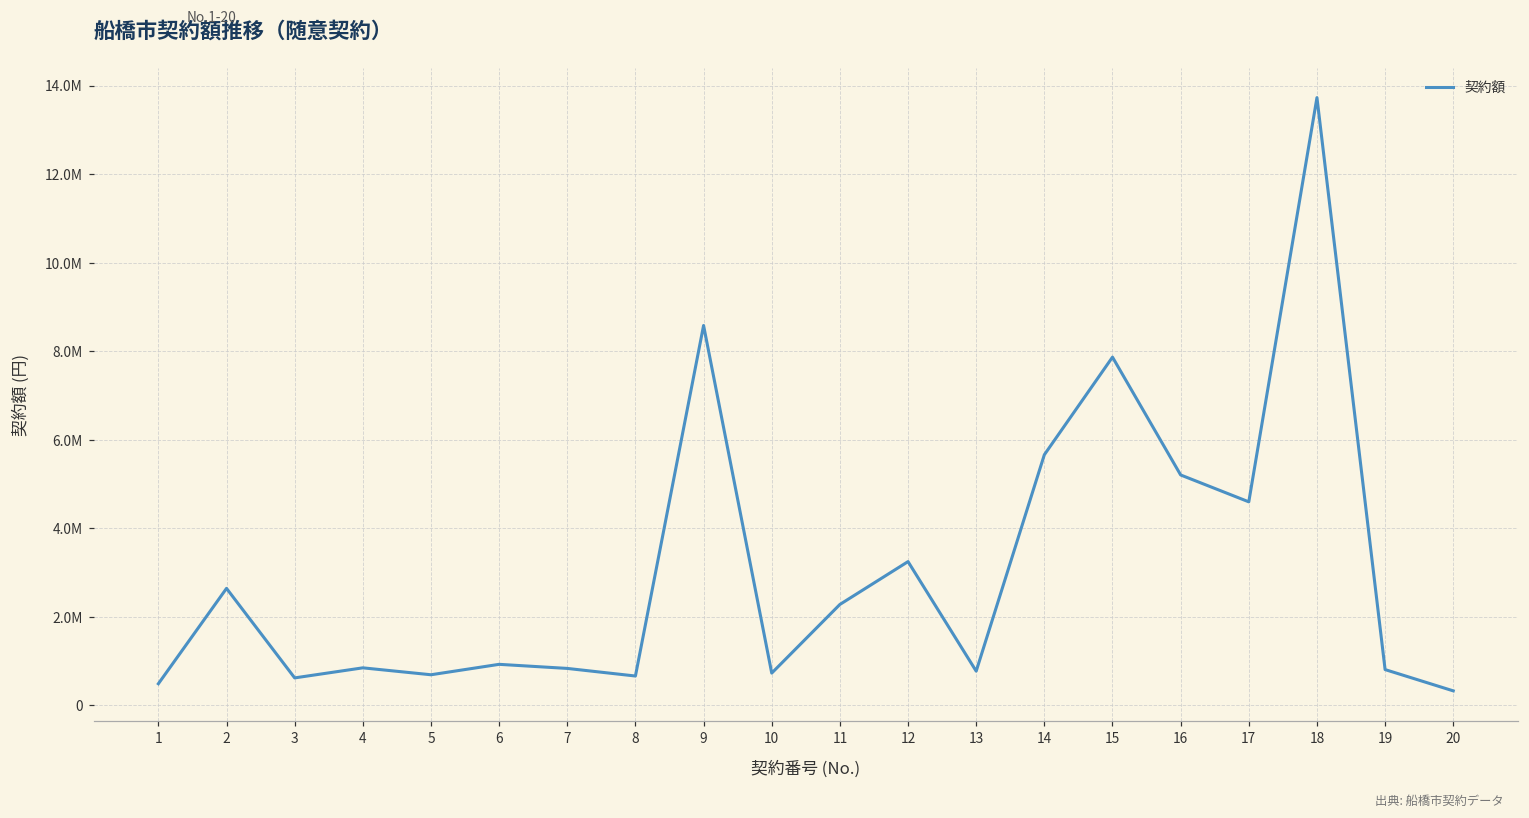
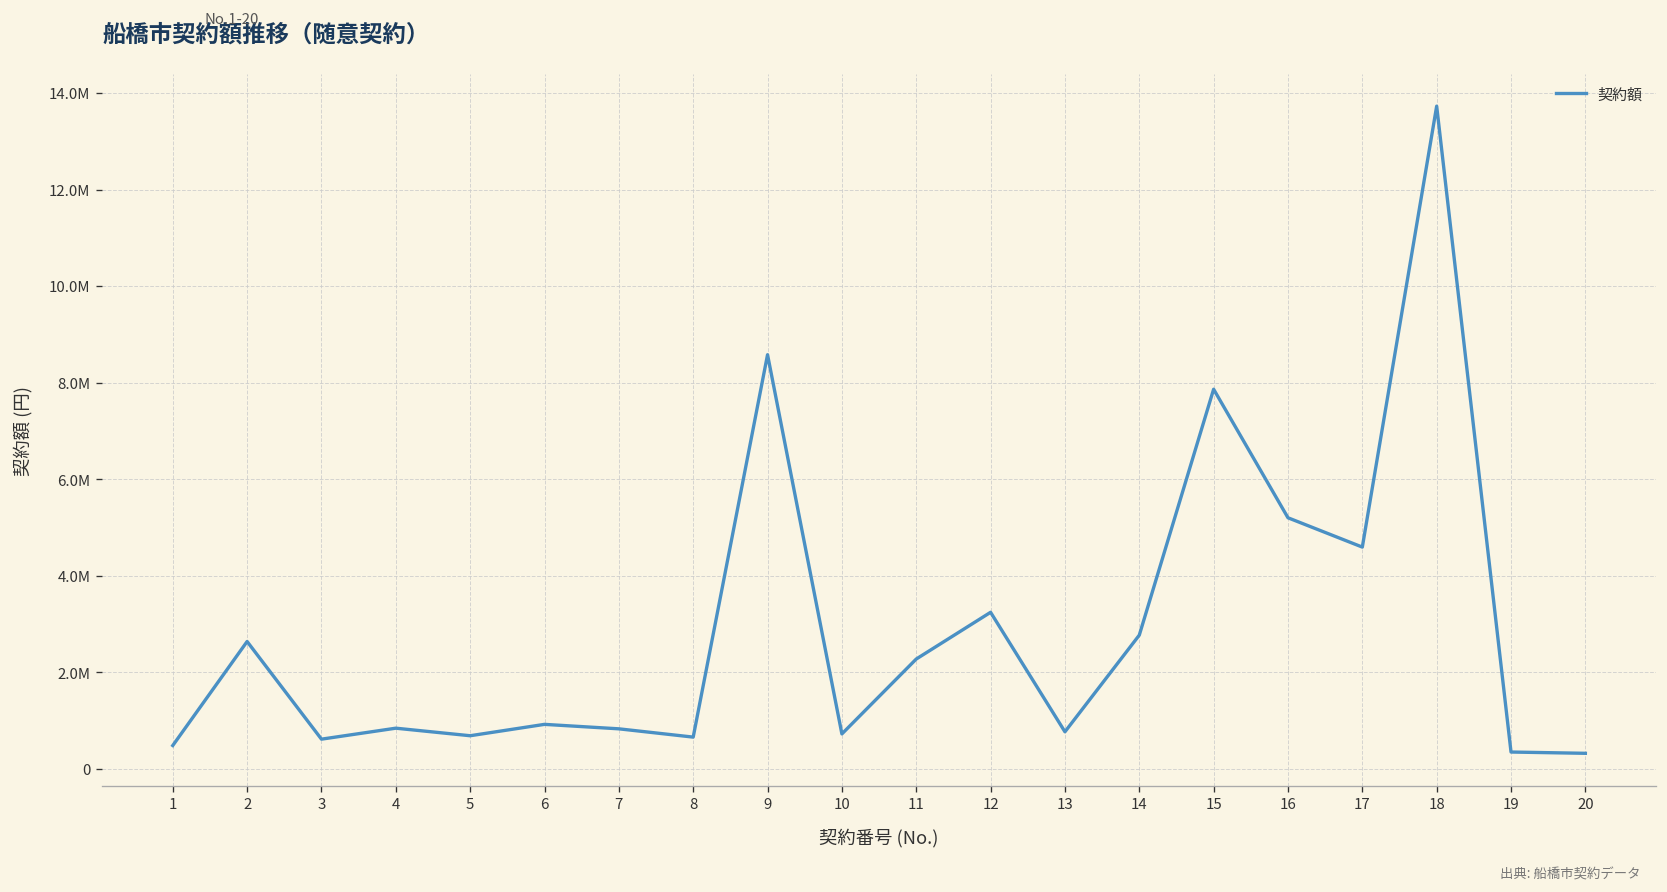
  {
    "1": 500000,
    "2": 2600000,
    "3": 600000,
    "4": 800000,
    "5": 700000,
    "6": 900000,
    "7": 800000,
    "8": 700000,
    "9": 8600000,
    "10": 700000,
    "11": 2300000,
    "12": 3200000,
    "13": 800000,
-   "14": 5700000,
+   "14": 2800000,
    "15": 7900000,
    "16": 5200000,
    "17": 4600000,
    "18": 13700000,
-   "19": 800000,
+   "19": 400000,
    "20": 300000
  }
